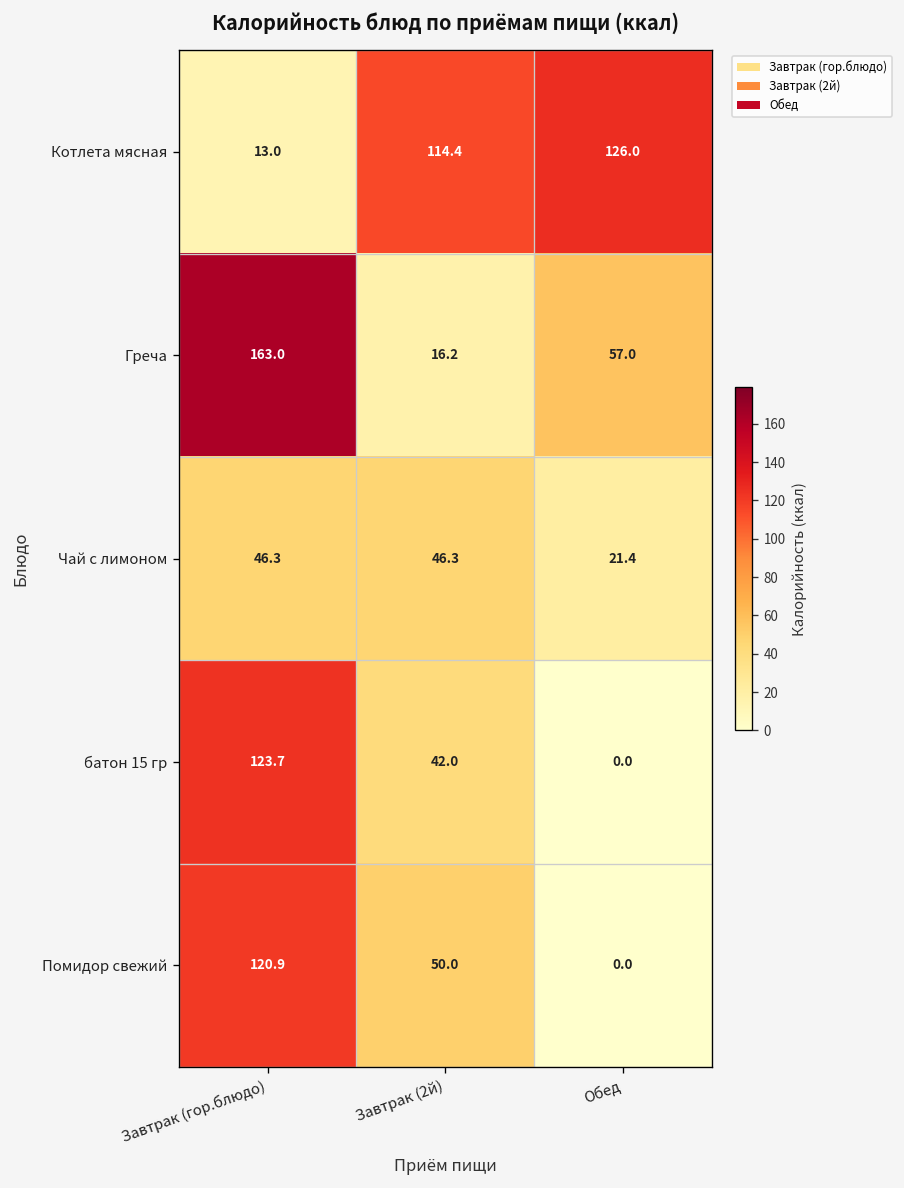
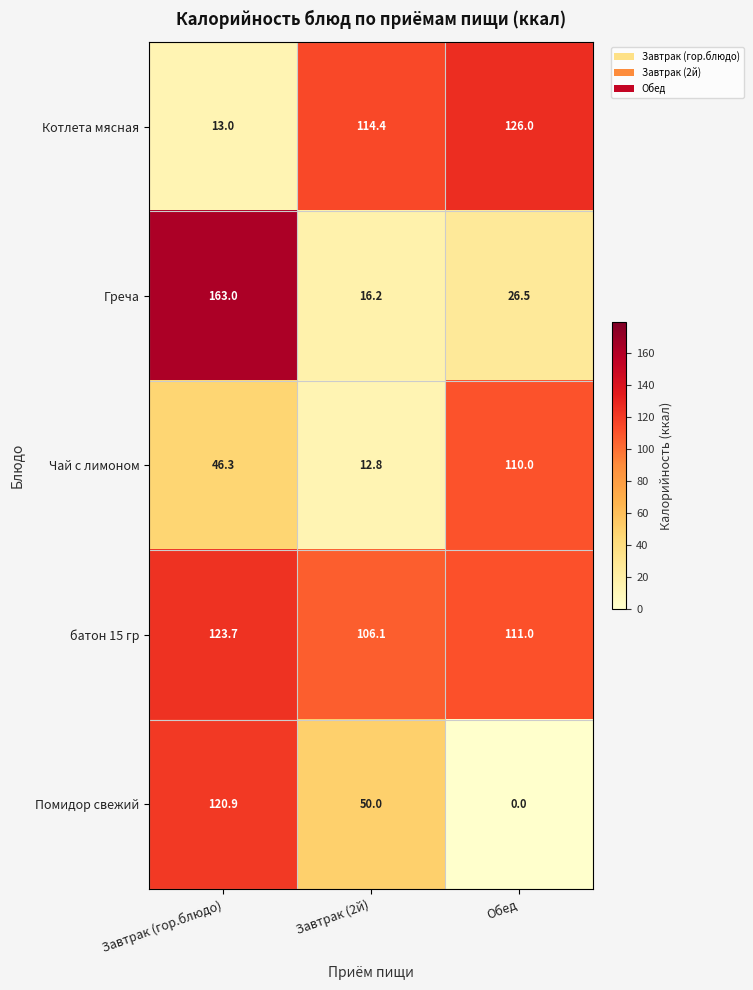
  {
    "Котлета мясная": {
      "Завтрак (гор.блюдо)": 13.0,
      "Завтрак (2й)": 114.4,
      "Обед": 126.0
    },
    "Греча": {
      "Завтрак (гор.блюдо)": 163.0,
      "Завтрак (2й)": 16.2,
-     "Обед": 57.0
+     "Обед": 26.5
    },
    "Чай с лимоном": {
      "Завтрак (гор.блюдо)": 46.3,
-     "Завтрак (2й)": 46.3,
-     "Обед": 21.4
+     "Завтрак (2й)": 12.8,
+     "Обед": 110.0
    },
    "батон 15 гр": {
      "Завтрак (гор.блюдо)": 123.7,
-     "Завтрак (2й)": 42.0,
-     "Обед": 0.0
+     "Завтрак (2й)": 106.1,
+     "Обед": 111.0
    },
    "Помидор свежий": {
      "Завтрак (гор.блюдо)": 120.9,
      "Завтрак (2й)": 50.0,
      "Обед": 0.0
    }
  }
